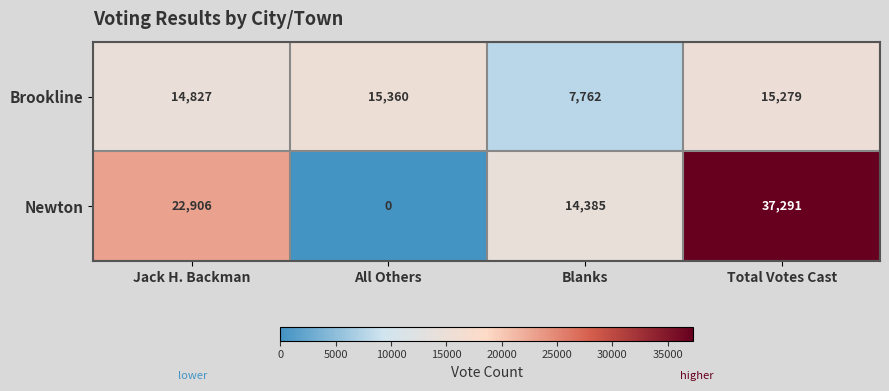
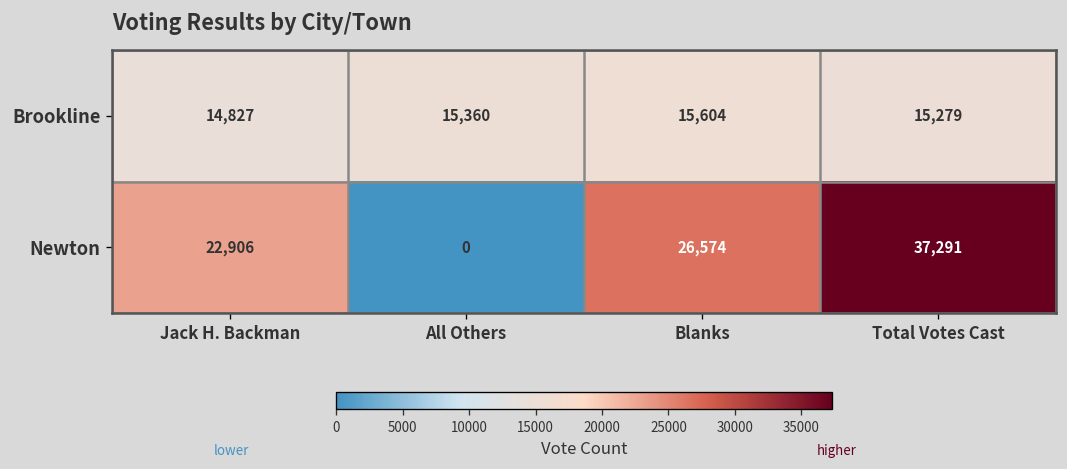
  {
    "Brookline": {
      "Jack H. Backman": "14,827",
      "All Others": "15,360",
-     "Blanks": "7,762",
+     "Blanks": "15,604",
      "Total Votes Cast": "15,279"
    },
    "Newton": {
      "Jack H. Backman": "22,906",
      "All Others": "0",
-     "Blanks": "14,385",
+     "Blanks": "26,574",
      "Total Votes Cast": "37,291"
    }
  }
